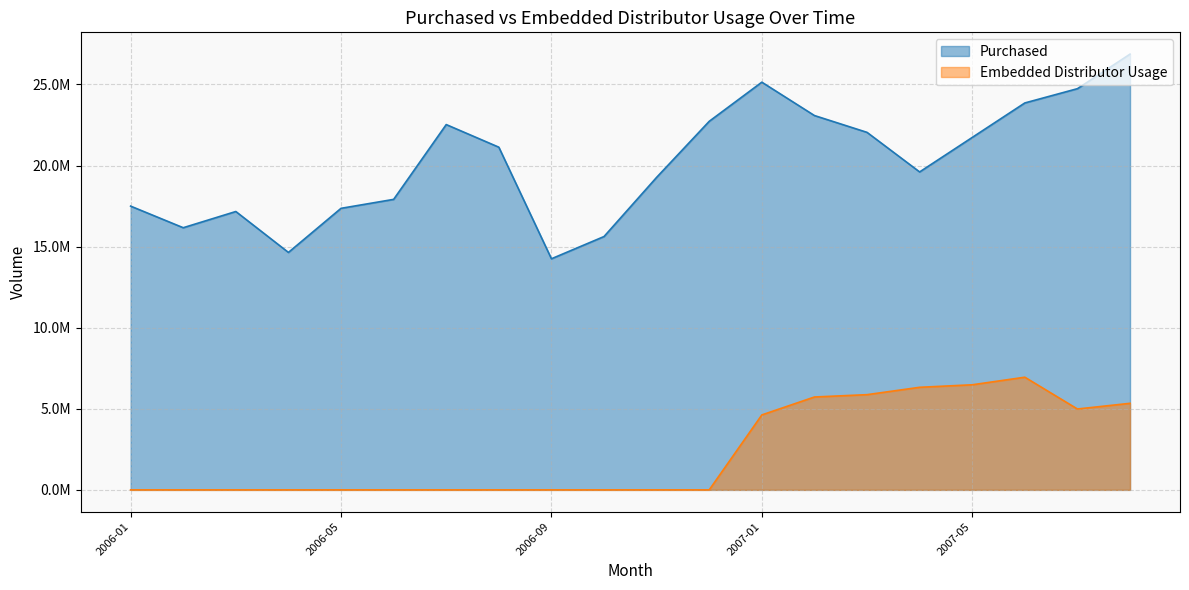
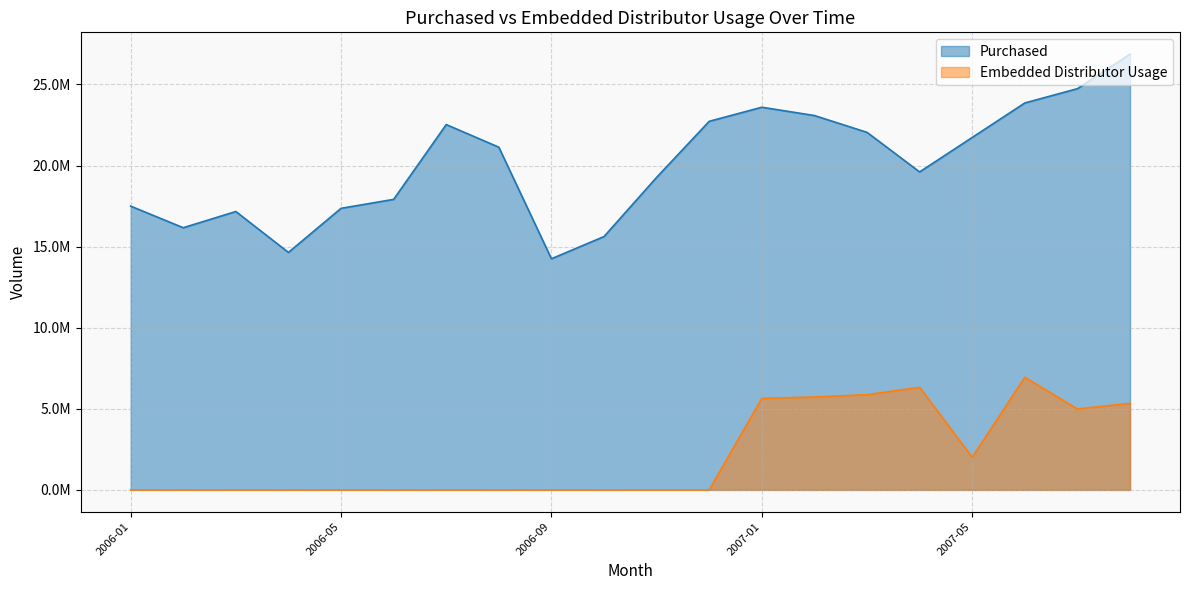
  {
    "Purchased": {
      "2006-01": 17500000,
      "2006-05": 17400000,
      "2006-09": 14200000,
-     "2007-01": 25100000,
+     "2007-01": 23600000,
      "2007-05": 21700000
    },
    "Embedded Distributor Usage": {
      "2006-01": 0,
      "2006-05": 0,
      "2006-09": 0,
-     "2007-01": 4600000,
-     "2007-05": 6500000
+     "2007-01": 5600000,
+     "2007-05": 2000000
    }
  }
